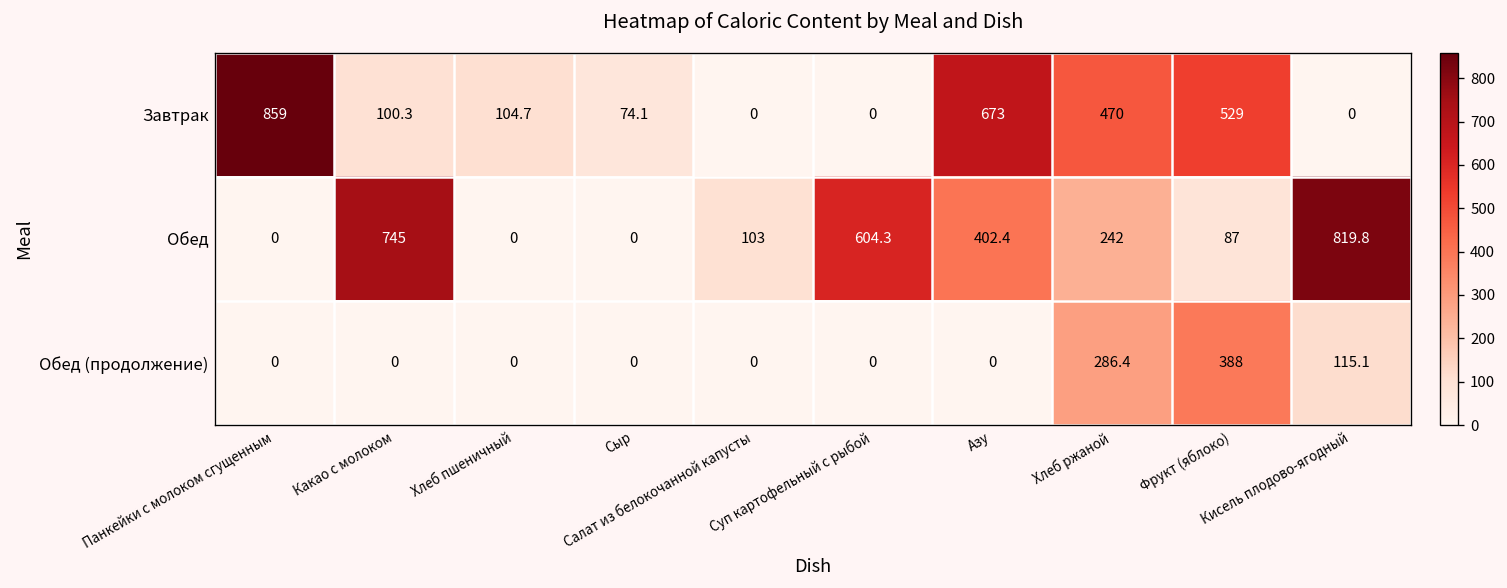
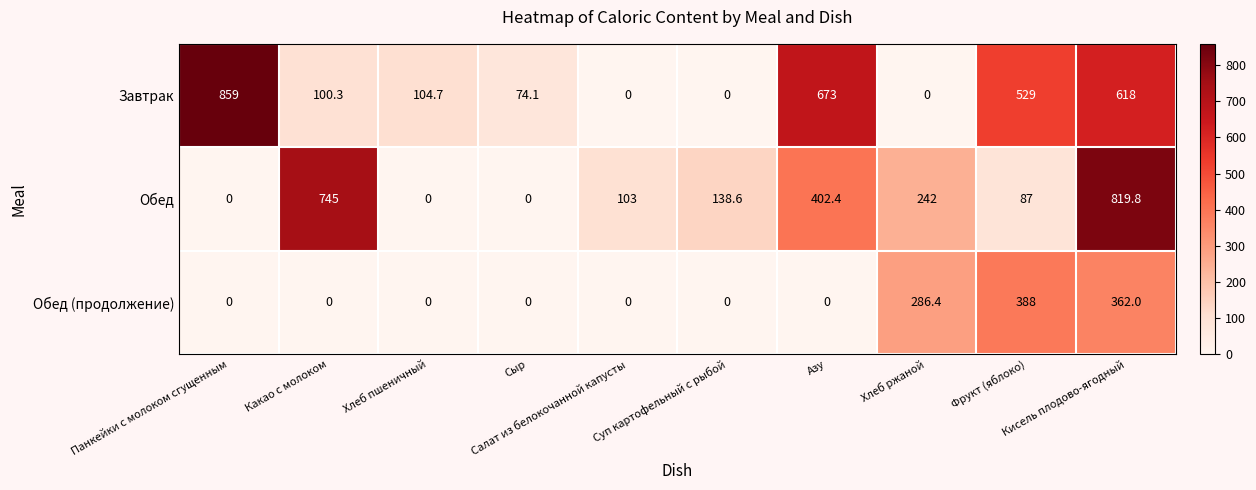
  {
    "Завтрак": {
      "Панкейки с молоком сгущенным": 859,
      "Какао с молоком": 100.3,
      "Хлеб пшеничный": 104.7,
      "Сыр": 74.1,
      "Салат из белокочанной капусты": 0,
      "Суп картофельный с рыбой": 0,
      "Азу": 673,
-     "Хлеб ржаной": 470,
+     "Хлеб ржаной": 0,
      "Фрукт (яблоко)": 529,
-     "Кисель плодово-ягодный": 0
+     "Кисель плодово-ягодный": 618
    },
    "Обед": {
      "Панкейки с молоком сгущенным": 0,
      "Какао с молоком": 745,
      "Хлеб пшеничный": 0,
      "Сыр": 0,
      "Салат из белокочанной капусты": 103,
-     "Суп картофельный с рыбой": 604.3,
+     "Суп картофельный с рыбой": 138.6,
      "Азу": 402.4,
      "Хлеб ржаной": 242,
      "Фрукт (яблоко)": 87,
      "Кисель плодово-ягодный": 819.8
    },
    "Обед (продолжение)": {
      "Панкейки с молоком сгущенным": 0,
      "Какао с молоком": 0,
      "Хлеб пшеничный": 0,
      "Сыр": 0,
      "Салат из белокочанной капусты": 0,
      "Суп картофельный с рыбой": 0,
      "Азу": 0,
      "Хлеб ржаной": 286.4,
      "Фрукт (яблоко)": 388,
-     "Кисель плодово-ягодный": 115.1
+     "Кисель плодово-ягодный": 362.0
    }
  }
